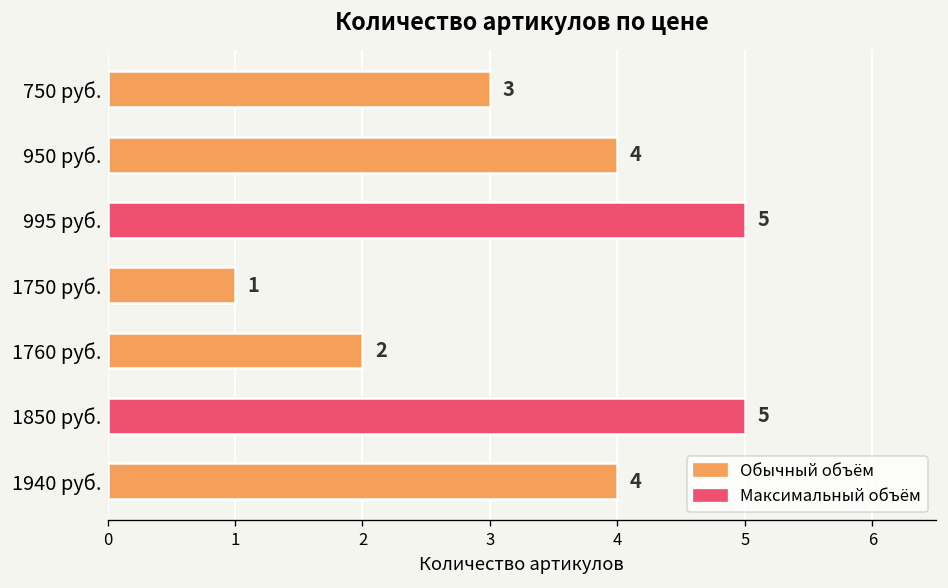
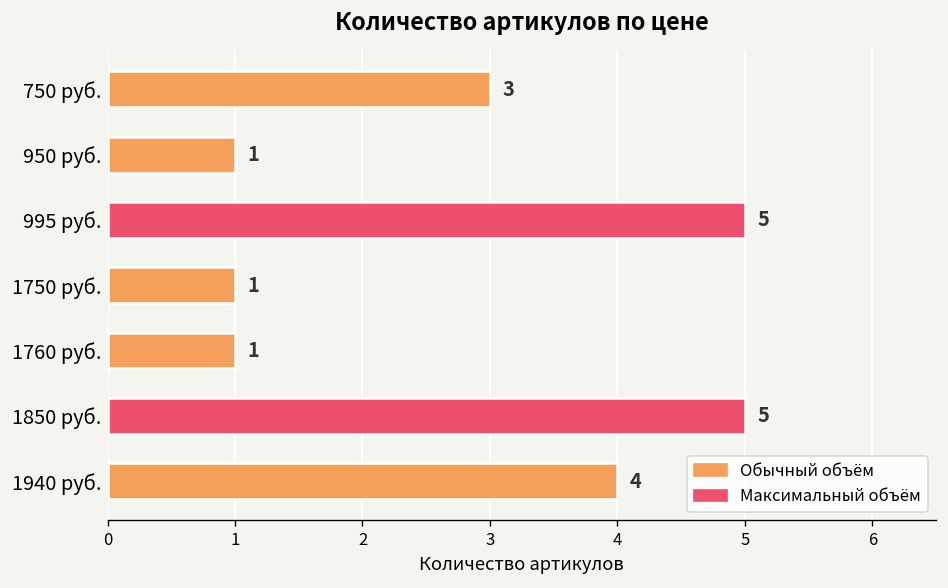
  {
    "750 руб.": 3,
-   "950 руб.": 4,
+   "950 руб.": 1,
    "995 руб.": 5,
    "1750 руб.": 1,
-   "1760 руб.": 2,
+   "1760 руб.": 1,
    "1850 руб.": 5,
    "1940 руб.": 4
  }
